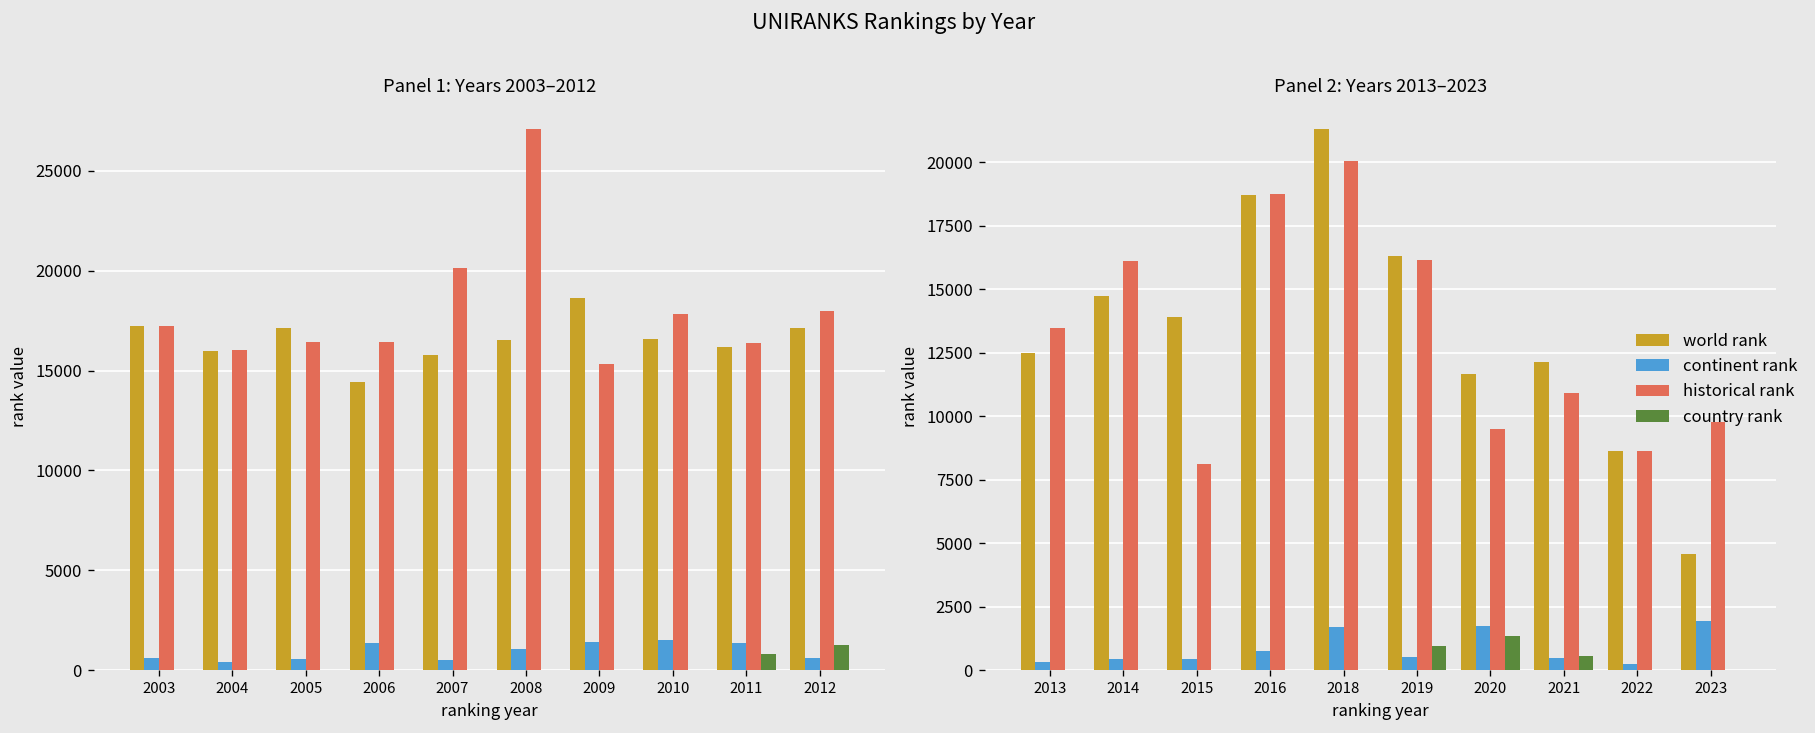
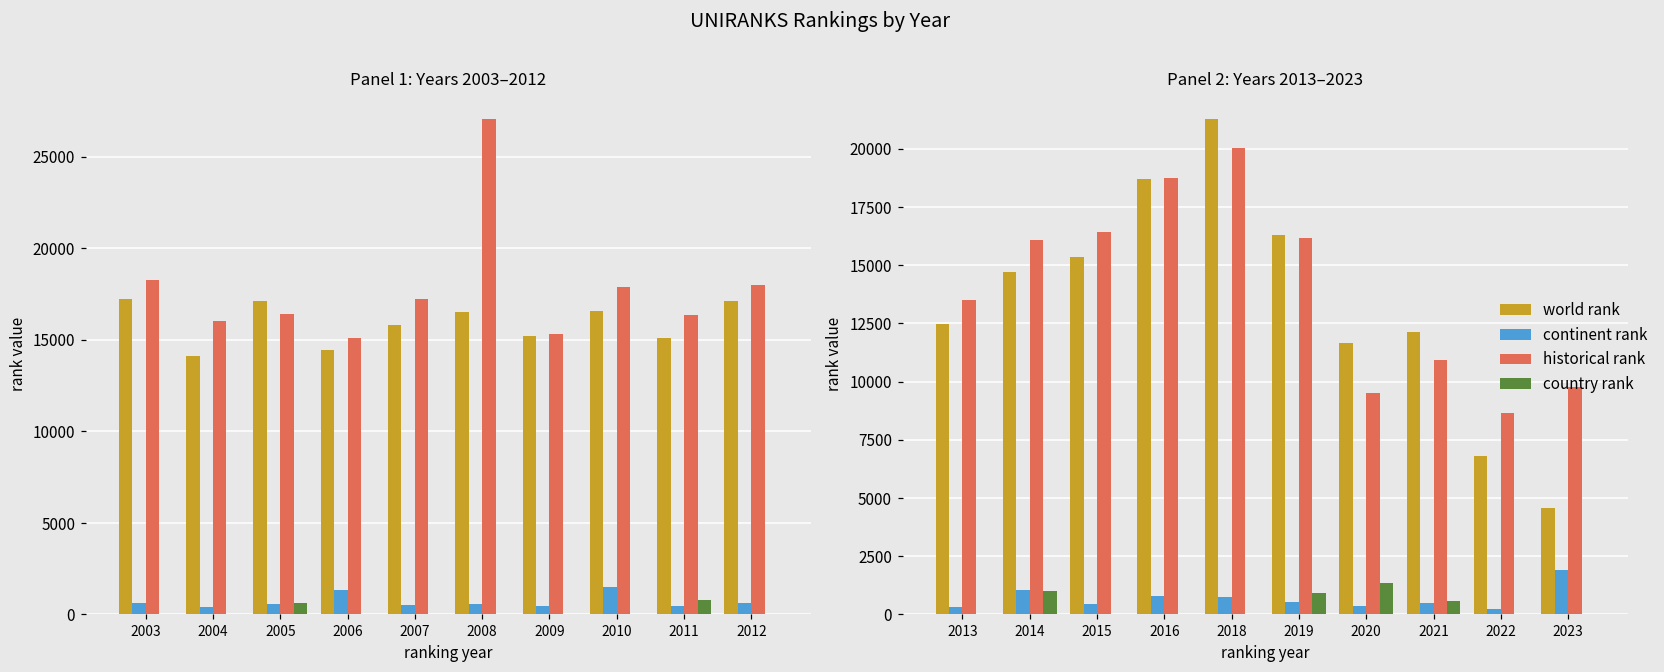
  {
    "Panel 1: Years 2003–2012": {
      "world rank": {
        "2003": 17300,
-       "2004": 16000,
+       "2004": 14100,
        "2005": 17100,
        "2006": 14400,
        "2007": 15800,
        "2008": 16500,
-       "2009": 18600,
+       "2009": 15200,
        "2010": 16600,
-       "2011": 16200,
+       "2011": 15100,
        "2012": 17100
      },
      "continent rank": {
        "2003": 600,
        "2004": 400,
        "2005": 600,
        "2006": 1400,
        "2007": 500,
-       "2008": 1100,
-       "2009": 1400,
+       "2008": 600,
+       "2009": 500,
        "2010": 1500,
-       "2011": 1400,
+       "2011": 400,
        "2012": 600
      },
      "historical rank": {
-       "2003": 17300,
+       "2003": 18300,
        "2004": 16000,
        "2005": 16400,
-       "2006": 16400,
-       "2007": 20100,
+       "2006": 15100,
+       "2007": 17200,
        "2008": 27100,
        "2009": 15300,
        "2010": 17900,
        "2011": 16400,
        "2012": 18000
      },
      "country rank": {
-       "2005": 0,
+       "2005": 600,
        "2011": 800,
-       "2012": 1300
+       "2012": 0
      }
    },
    "Panel 2: Years 2013–2023": {
      "world rank": {
        "2013": 12500,
        "2014": 14700,
-       "2015": 13900,
+       "2015": 15300,
        "2016": 18700,
        "2018": 21300,
        "2019": 16300,
        "2020": 11700,
        "2021": 12100,
-       "2022": 8600,
+       "2022": 6800,
        "2023": 4600
      },
      "continent rank": {
        "2013": 300,
-       "2014": 400,
+       "2014": 1100,
        "2015": 500,
        "2016": 800,
-       "2018": 1700,
+       "2018": 800,
        "2019": 500,
-       "2020": 1700,
+       "2020": 400,
        "2021": 500,
        "2022": 200,
        "2023": 1900
      },
      "historical rank": {
        "2013": 13500,
        "2014": 16100,
-       "2015": 8100,
+       "2015": 16400,
        "2016": 18800,
        "2018": 20000,
        "2019": 16200,
        "2020": 9500,
        "2021": 10900,
        "2022": 8600,
        "2023": 9800
      },
      "country rank": {
-       "2014": 0,
+       "2014": 1000,
        "2019": 900,
        "2020": 1300,
        "2021": 600
      }
    }
  }
